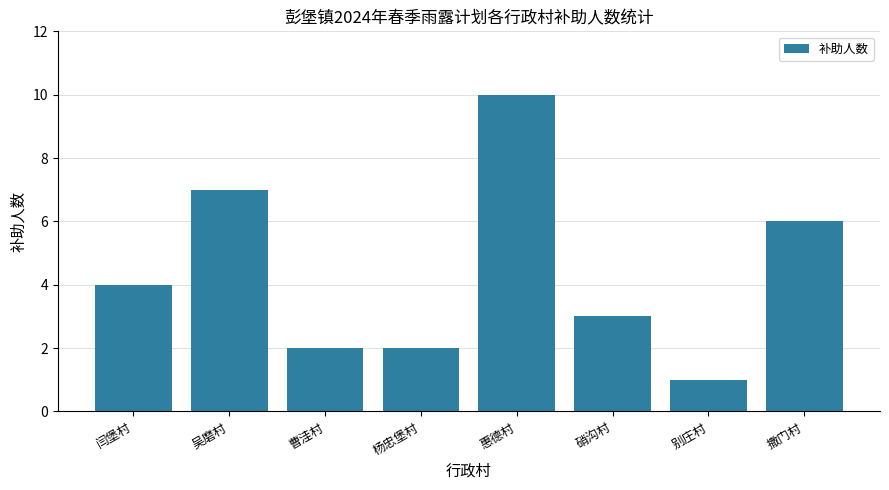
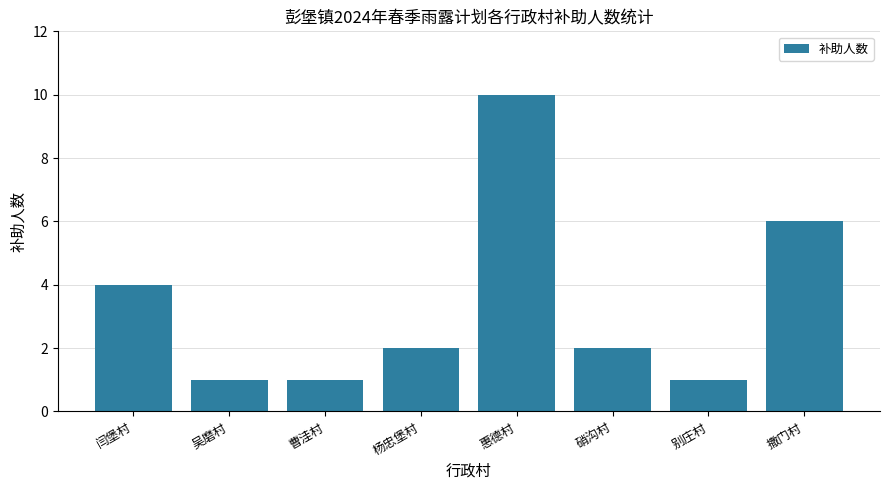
  {
    "闫堡村": 4,
-   "吴磨村": 7,
-   "曹洼村": 2,
+   "吴磨村": 1,
+   "曹洼村": 1,
    "杨忠堡村": 2,
    "惠德村": 10,
-   "硝沟村": 3,
+   "硝沟村": 2,
    "别庄村": 1,
    "撒门村": 6
  }
